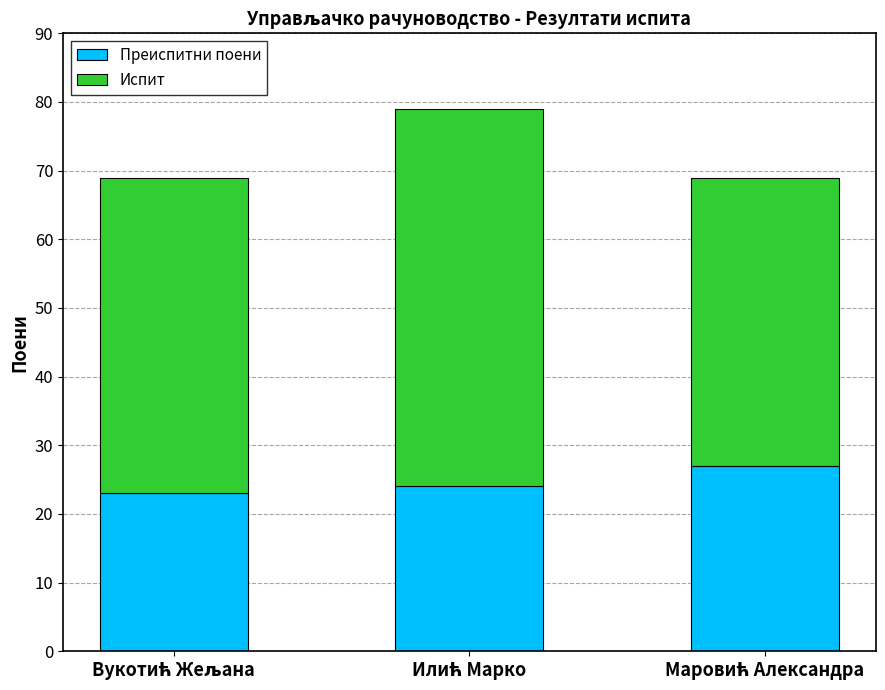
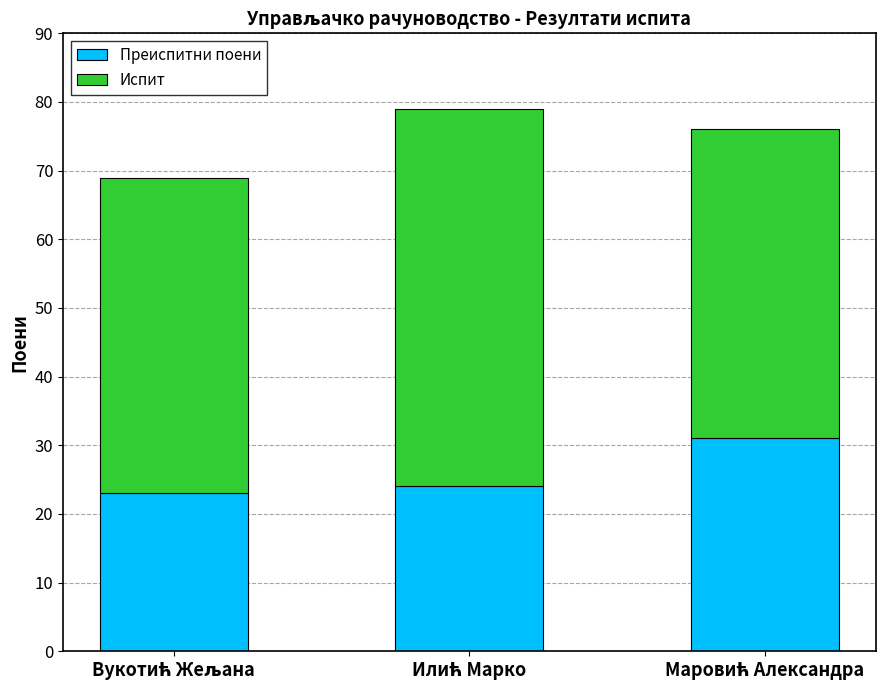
  {
    "Преиспитни поени": {
      "Вукотић Жељана": 23,
      "Илић Марко": 24,
-     "Маровић Александра": 27
+     "Маровић Александра": 31
    },
    "Испит": {
      "Вукотић Жељана": 46,
      "Илић Марко": 55,
-     "Маровић Александра": 42
+     "Маровић Александра": 45
    }
  }
